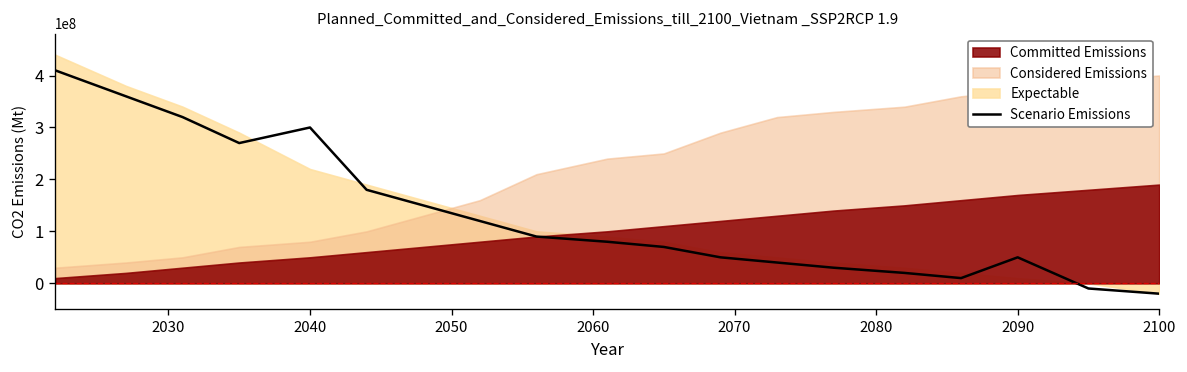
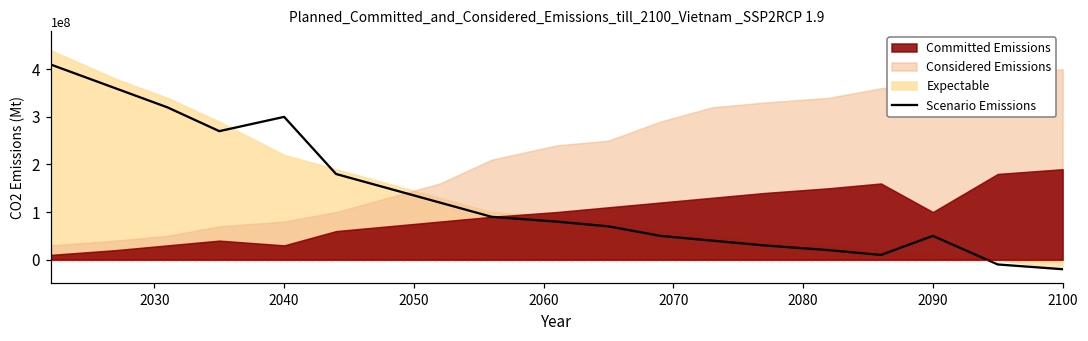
  {
    "Scenario Emissions": {
      "2040": 300000000,
      "2090": 50000000,
      "2100": -20000000
    },
    "Committed Emissions": {
-     "2040": 50000000,
-     "2090": 170000000,
+     "2040": 30000000,
+     "2090": 100000000,
      "2100": 190000000
    }
  }
